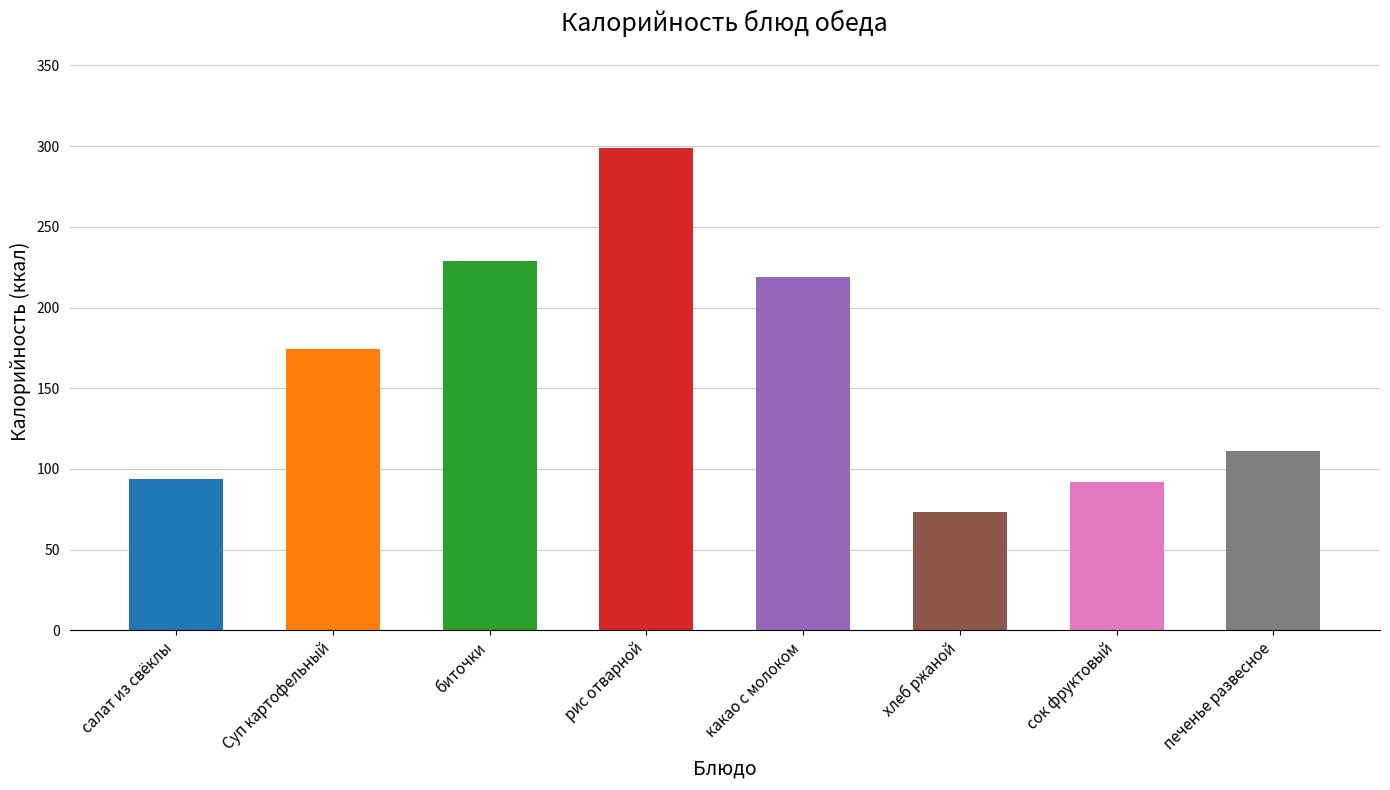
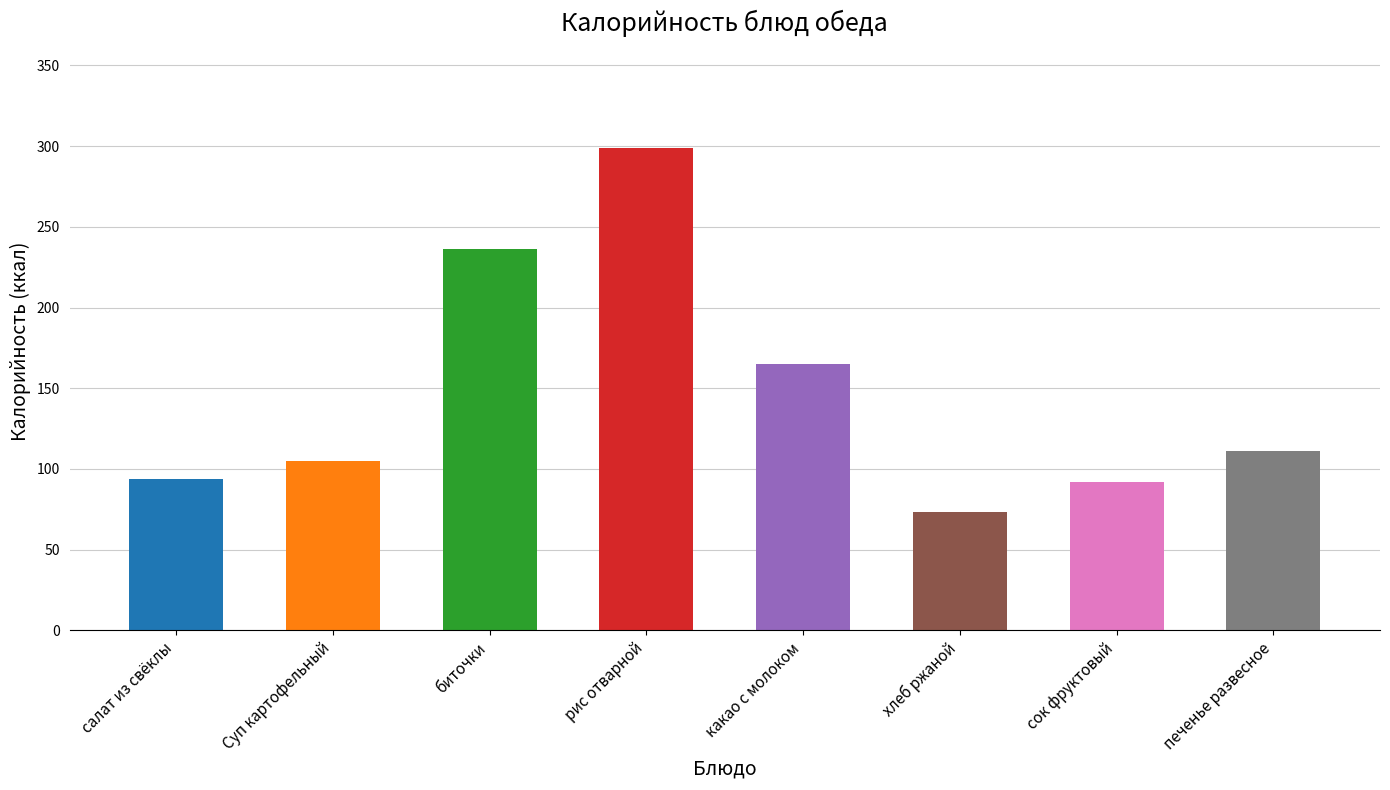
  {
    "салат из свёклы": 94,
-   "Суп картофельный": 174,
-   "биточки": 229,
+   "Суп картофельный": 105,
+   "биточки": 236,
    "рис отварной": 299,
-   "какао с молоком": 219,
+   "какао с молоком": 165,
    "хлеб ржаной": 74,
    "сок фруктовый": 92,
    "печенье развесное": 111
  }
